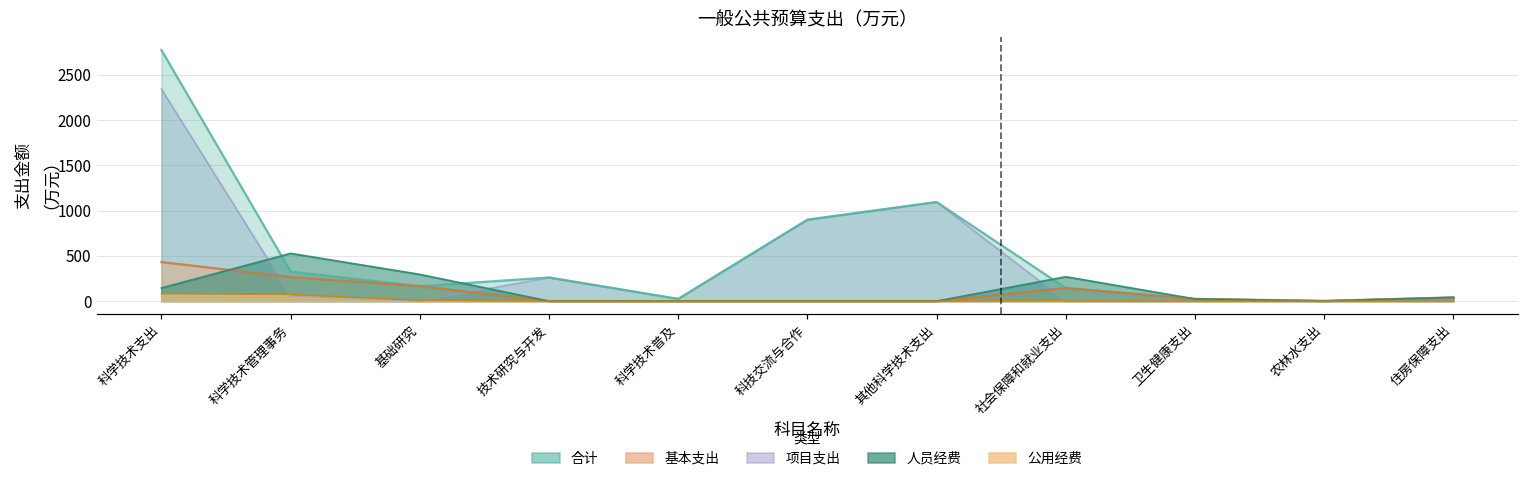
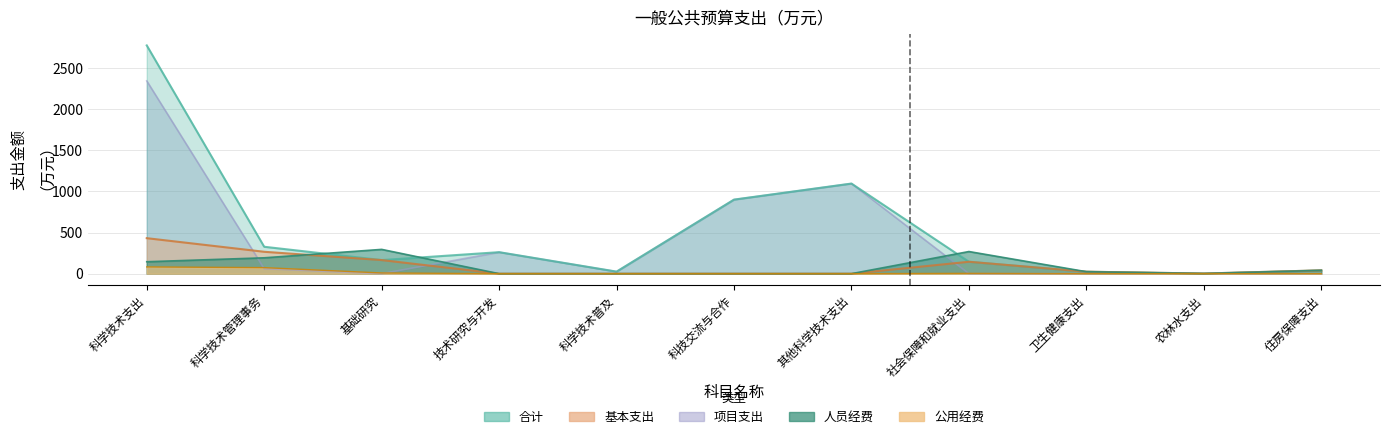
  {
    "人员经费": {
      "科学技术支出": 100,
-     "科学技术管理事务": 500,
+     "科学技术管理事务": 200,
      "基础研究": 300,
      "社会保障和就业支出": 300
    }
  }
